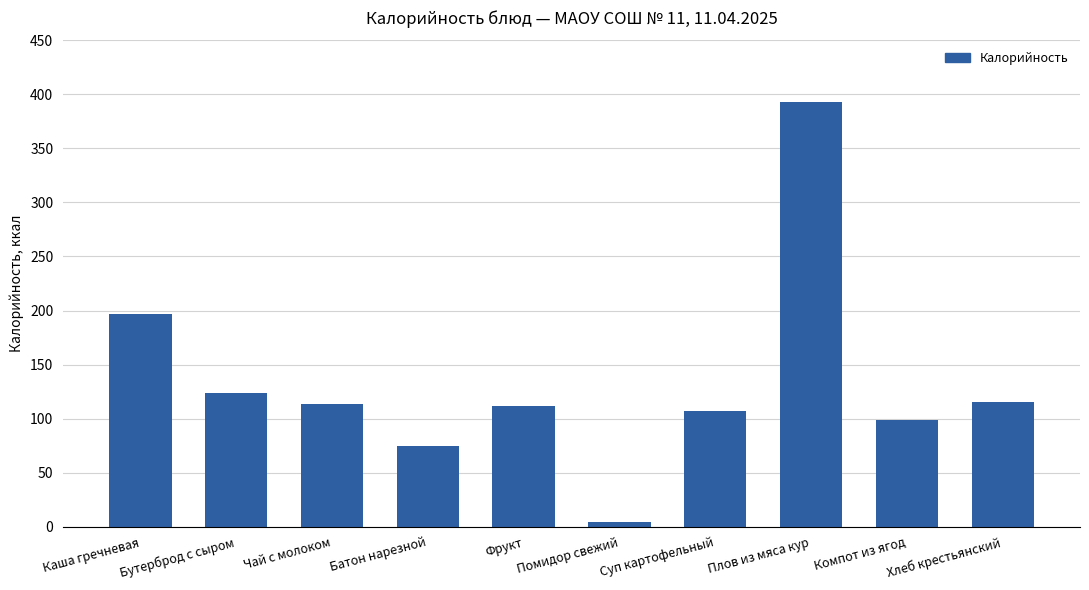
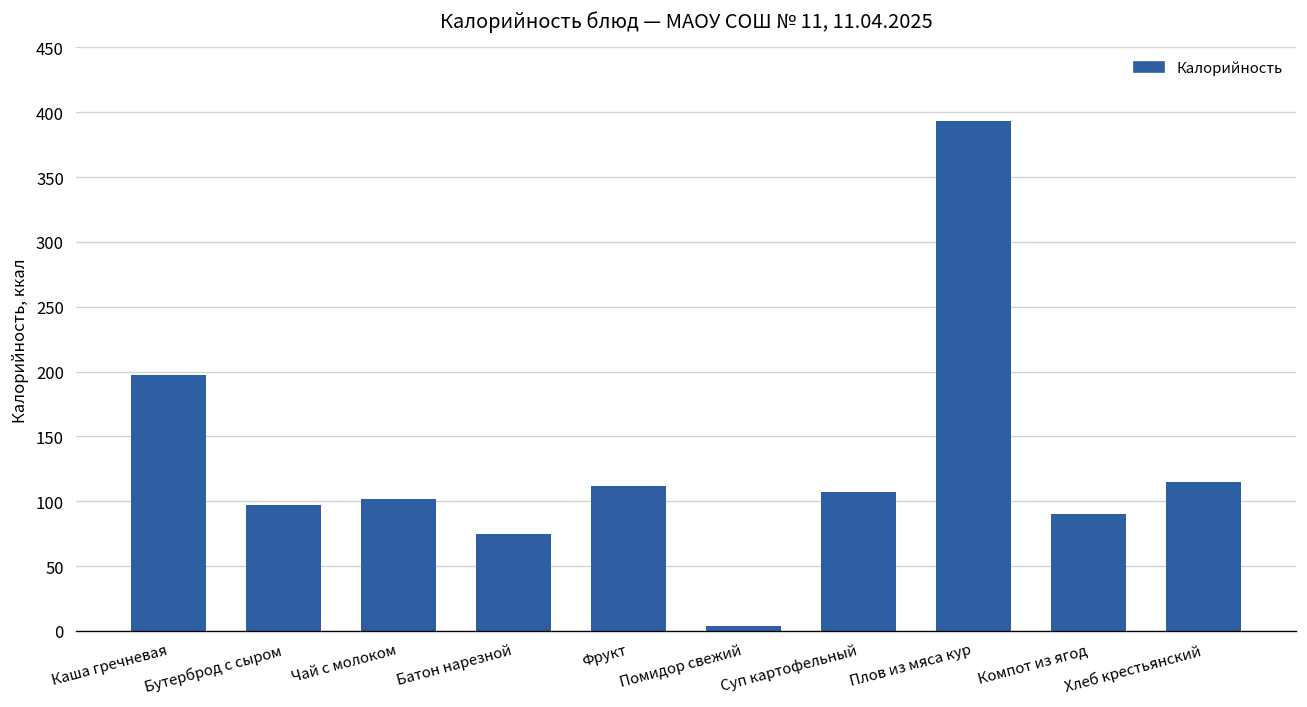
  {
    "Каша гречневая": 197,
-   "Бутерброд с сыром": 124,
-   "Чай с молоком": 113,
+   "Бутерброд с сыром": 97,
+   "Чай с молоком": 102,
    "Батон нарезной": 75,
    "Фрукт": 112,
    "Помидор свежий": 4,
    "Суп картофельный": 107,
    "Плов из мяса кур": 393,
-   "Компот из ягод": 99,
+   "Компот из ягод": 90,
    "Хлеб крестьянский": 115
  }
